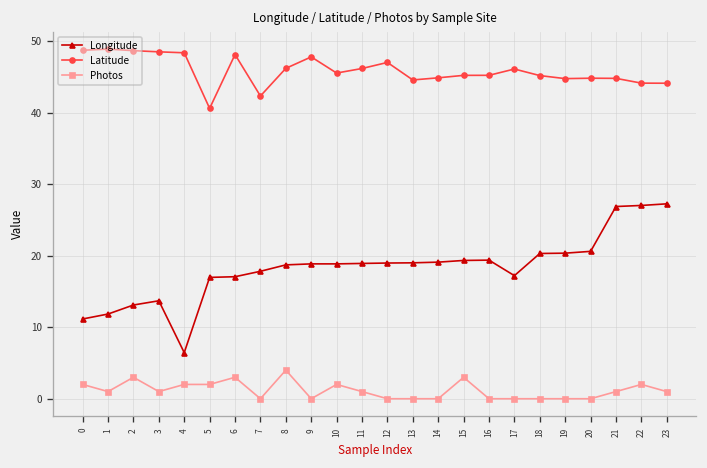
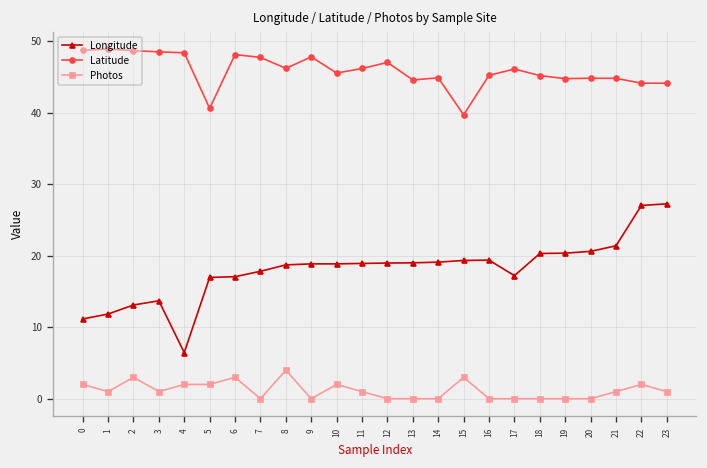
  {
    "Longitude": {
      "0": 11,
      "1": 12,
      "2": 13,
      "3": 14,
      "4": 6,
      "5": 17,
      "6": 17,
      "7": 18,
      "8": 19,
      "9": 19,
      "10": 19,
      "11": 19,
      "12": 19,
      "13": 19,
      "14": 19,
      "15": 19,
      "16": 19,
      "17": 17,
      "18": 20,
      "19": 20,
      "20": 21,
-     "21": 27,
+     "21": 21,
      "22": 27,
      "23": 27
    },
    "Latitude": {
      "3": 49,
      "4": 48,
      "5": 41,
      "6": 48,
-     "7": 42,
+     "7": 48,
      "8": 46,
      "9": 48,
      "10": 46,
      "11": 46,
      "12": 47,
      "13": 45,
      "14": 45,
-     "15": 45,
+     "15": 40,
      "16": 45,
      "17": 46,
      "18": 45,
      "19": 45,
      "20": 45,
      "21": 45,
      "22": 44,
      "23": 44
    },
    "Photos": {
      "0": 2,
      "1": 1,
      "2": 3,
      "3": 1,
      "4": 2,
      "5": 2,
      "6": 3,
      "7": 0,
      "8": 4,
      "9": 0,
      "10": 2,
      "11": 1,
      "12": 0,
      "13": 0,
      "14": 0,
      "15": 3,
      "16": 0,
      "17": 0,
      "18": 0,
      "19": 0,
      "20": 0,
      "21": 1,
      "22": 2,
      "23": 1
    }
  }
